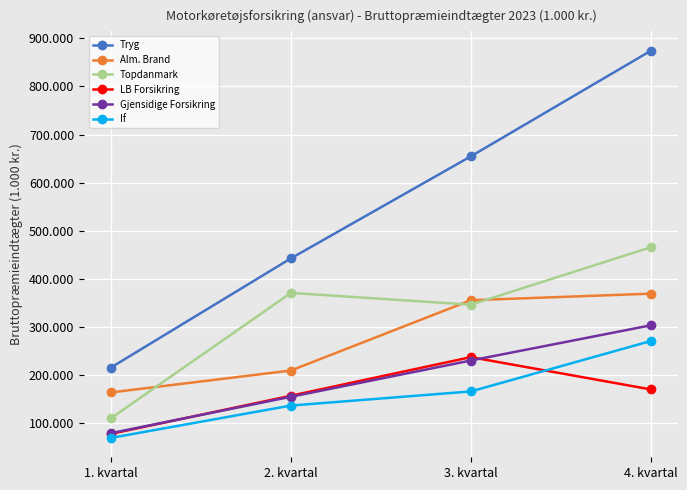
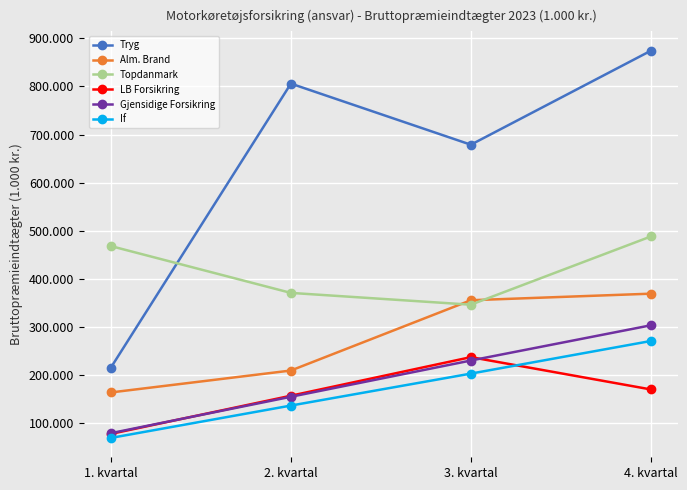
  {
    "Tryg": {
      "1. kvartal": 220,
-     "2. kvartal": 440,
-     "3. kvartal": 650,
+     "2. kvartal": 810,
+     "3. kvartal": 680,
      "4. kvartal": 870
    },
    "Alm. Brand": {
      "1. kvartal": 160,
      "2. kvartal": 210,
      "3. kvartal": 360,
      "4. kvartal": 370
    },
    "Topdanmark": {
-     "1. kvartal": 110,
+     "1. kvartal": 470,
      "2. kvartal": 370,
      "3. kvartal": 350,
-     "4. kvartal": 470
+     "4. kvartal": 490
    },
    "LB Forsikring": {
      "3. kvartal": 240,
      "4. kvartal": 170
    },
    "Gjensidige Forsikring": {
      "3. kvartal": 230,
      "4. kvartal": 300
    },
    "If": {
      "1. kvartal": 70,
      "2. kvartal": 140,
-     "3. kvartal": 170,
+     "3. kvartal": 200,
      "4. kvartal": 270
    }
  }
